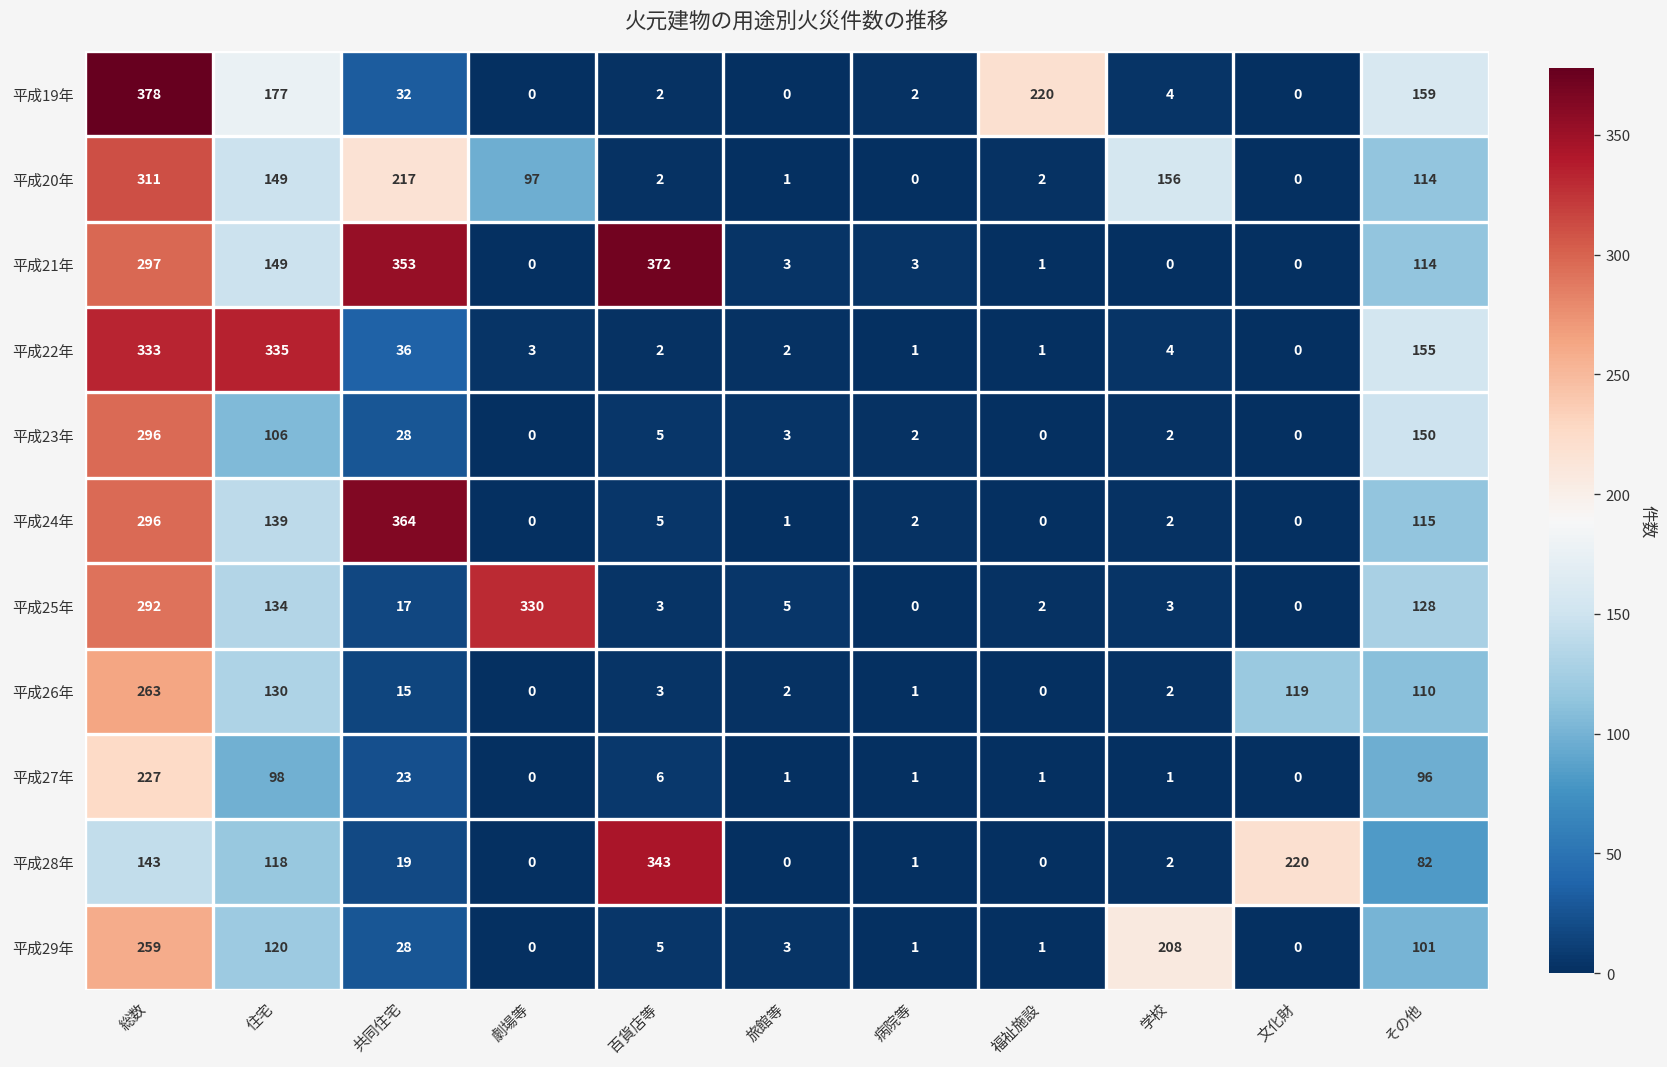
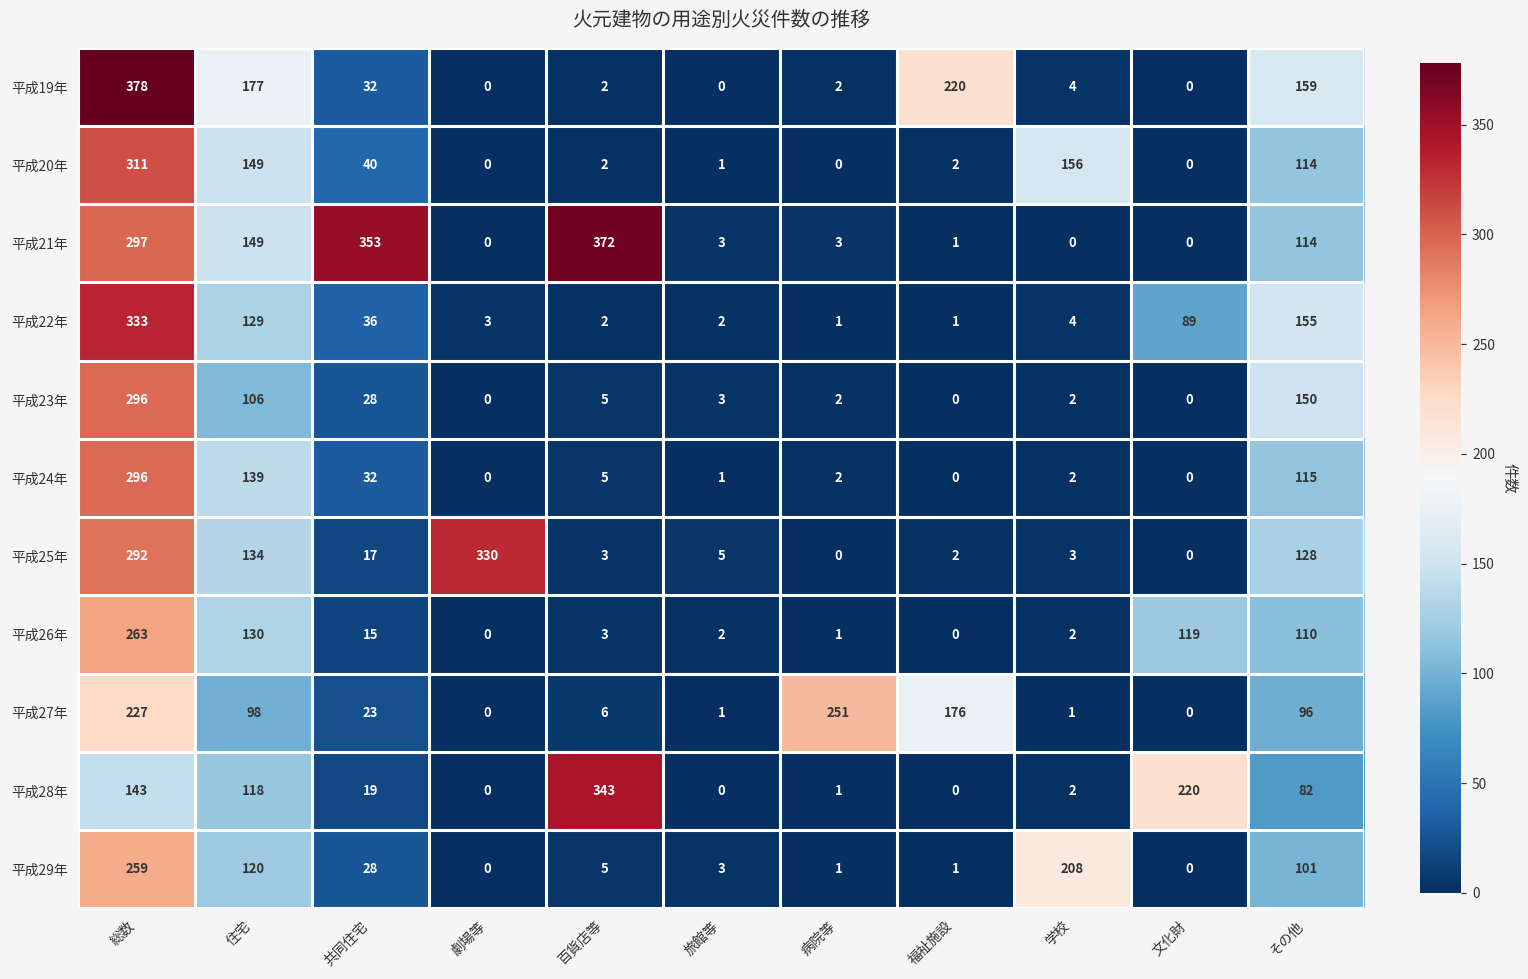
  {
    "平成19年": {
      "総数": 378,
      "住宅": 177,
      "共同住宅": 32,
      "劇場等": 0,
      "百貨店等": 2,
      "旅館等": 0,
      "病院等": 2,
      "福祉施設": 220,
      "学校": 4,
      "文化財": 0,
      "その他": 159
    },
    "平成20年": {
      "総数": 311,
      "住宅": 149,
-     "共同住宅": 217,
-     "劇場等": 97,
+     "共同住宅": 40,
+     "劇場等": 0,
      "百貨店等": 2,
      "旅館等": 1,
      "病院等": 0,
      "福祉施設": 2,
      "学校": 156,
      "文化財": 0,
      "その他": 114
    },
    "平成21年": {
      "総数": 297,
      "住宅": 149,
      "共同住宅": 353,
      "劇場等": 0,
      "百貨店等": 372,
      "旅館等": 3,
      "病院等": 3,
      "福祉施設": 1,
      "学校": 0,
      "文化財": 0,
      "その他": 114
    },
    "平成22年": {
      "総数": 333,
-     "住宅": 335,
+     "住宅": 129,
      "共同住宅": 36,
      "劇場等": 3,
      "百貨店等": 2,
      "旅館等": 2,
      "病院等": 1,
      "福祉施設": 1,
      "学校": 4,
-     "文化財": 0,
+     "文化財": 89,
      "その他": 155
    },
    "平成23年": {
      "総数": 296,
      "住宅": 106,
      "共同住宅": 28,
      "劇場等": 0,
      "百貨店等": 5,
      "旅館等": 3,
      "病院等": 2,
      "福祉施設": 0,
      "学校": 2,
      "文化財": 0,
      "その他": 150
    },
    "平成24年": {
      "総数": 296,
      "住宅": 139,
-     "共同住宅": 364,
+     "共同住宅": 32,
      "劇場等": 0,
      "百貨店等": 5,
      "旅館等": 1,
      "病院等": 2,
      "福祉施設": 0,
      "学校": 2,
      "文化財": 0,
      "その他": 115
    },
    "平成25年": {
      "総数": 292,
      "住宅": 134,
      "共同住宅": 17,
      "劇場等": 330,
      "百貨店等": 3,
      "旅館等": 5,
      "病院等": 0,
      "福祉施設": 2,
      "学校": 3,
      "文化財": 0,
      "その他": 128
    },
    "平成26年": {
      "総数": 263,
      "住宅": 130,
      "共同住宅": 15,
      "劇場等": 0,
      "百貨店等": 3,
      "旅館等": 2,
      "病院等": 1,
      "福祉施設": 0,
      "学校": 2,
      "文化財": 119,
      "その他": 110
    },
    "平成27年": {
      "総数": 227,
      "住宅": 98,
      "共同住宅": 23,
      "劇場等": 0,
      "百貨店等": 6,
      "旅館等": 1,
-     "病院等": 1,
-     "福祉施設": 1,
+     "病院等": 251,
+     "福祉施設": 176,
      "学校": 1,
      "文化財": 0,
      "その他": 96
    },
    "平成28年": {
      "総数": 143,
      "住宅": 118,
      "共同住宅": 19,
      "劇場等": 0,
      "百貨店等": 343,
      "旅館等": 0,
      "病院等": 1,
      "福祉施設": 0,
      "学校": 2,
      "文化財": 220,
      "その他": 82
    },
    "平成29年": {
      "総数": 259,
      "住宅": 120,
      "共同住宅": 28,
      "劇場等": 0,
      "百貨店等": 5,
      "旅館等": 3,
      "病院等": 1,
      "福祉施設": 1,
      "学校": 208,
      "文化財": 0,
      "その他": 101
    }
  }
